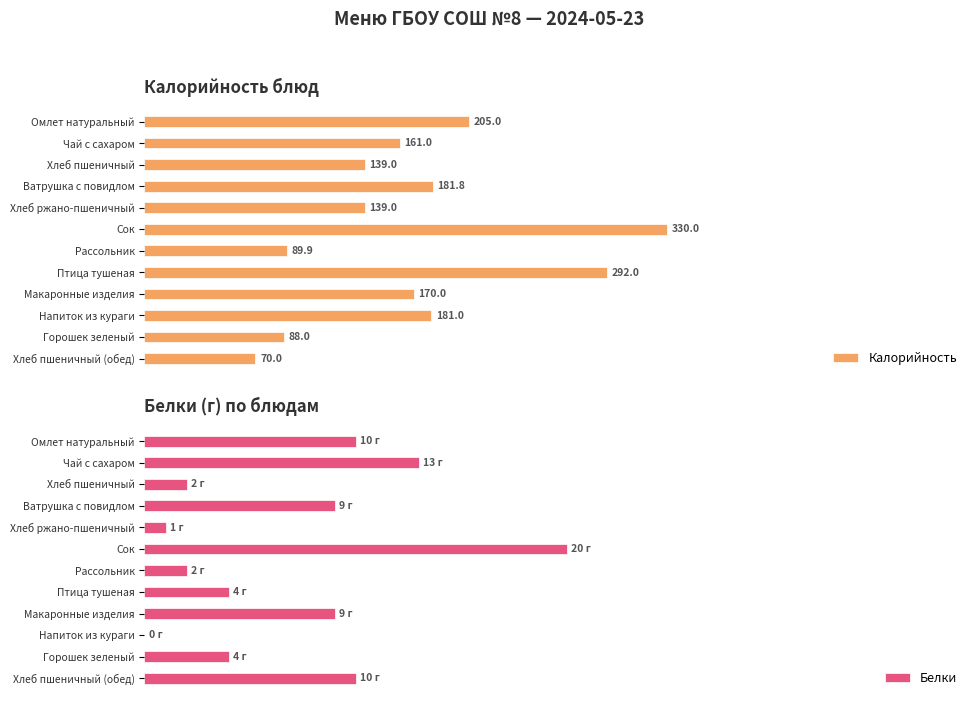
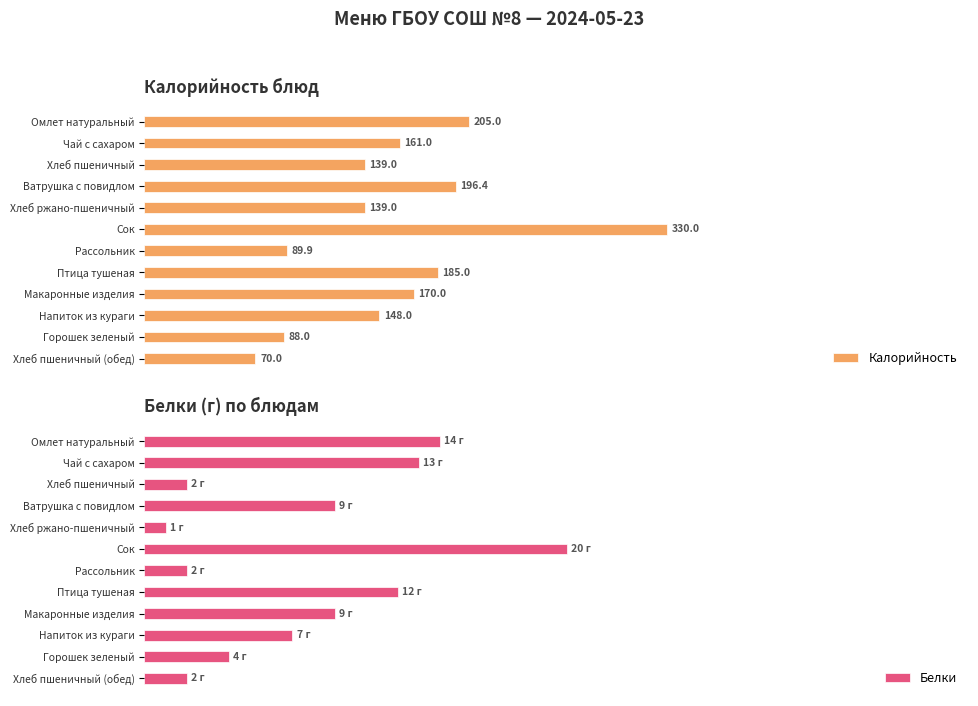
  {
    "Калорийность блюд": {
      "Омлет натуральный": 205.0,
      "Чай с сахаром": 161.0,
      "Хлеб пшеничный": 139.0,
-     "Ватрушка с повидлом": 181.8,
+     "Ватрушка с повидлом": 196.4,
      "Хлеб ржано-пшеничный": 139.0,
      "Сок": 330.0,
      "Рассольник": 89.9,
-     "Птица тушеная": 292.0,
+     "Птица тушеная": 185.0,
      "Макаронные изделия": 170.0,
-     "Напиток из кураги": 181.0,
+     "Напиток из кураги": 148.0,
      "Горошек зеленый": 88.0,
      "Хлеб пшеничный (обед)": 70.0
    },
    "Белки (г) по блюдам": {
-     "Омлет натуральный": 10,
+     "Омлет натуральный": 14,
      "Чай с сахаром": 13,
      "Хлеб пшеничный": 2,
      "Ватрушка с повидлом": 9,
      "Хлеб ржано-пшеничный": 1,
      "Сок": 20,
      "Рассольник": 2,
-     "Птица тушеная": 4,
+     "Птица тушеная": 12,
      "Макаронные изделия": 9,
-     "Напиток из кураги": 0,
+     "Напиток из кураги": 7,
      "Горошек зеленый": 4,
-     "Хлеб пшеничный (обед)": 10
+     "Хлеб пшеничный (обед)": 2
    }
  }
